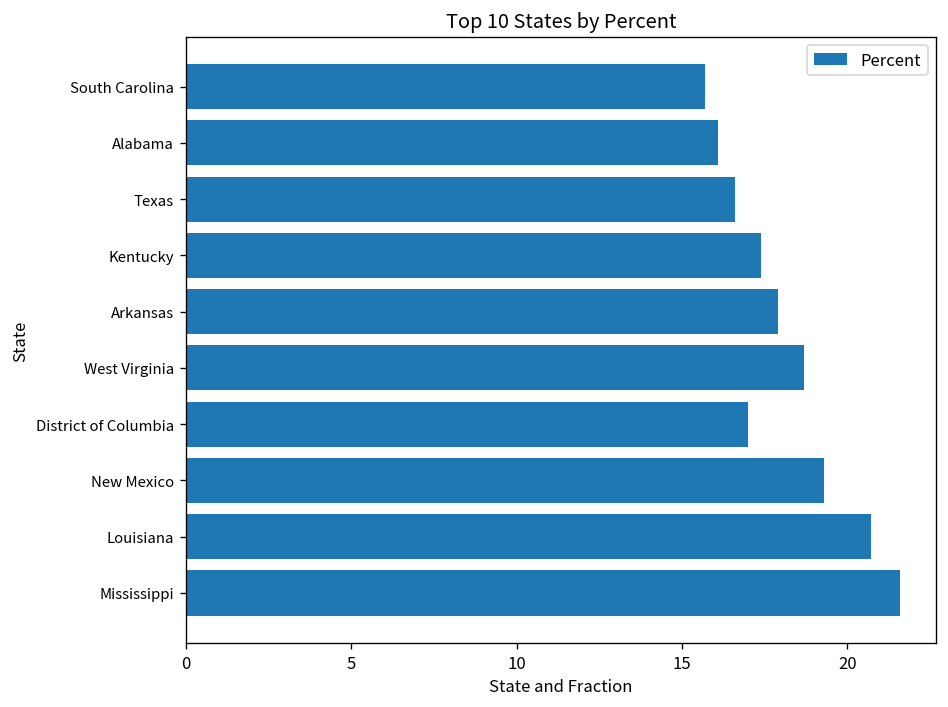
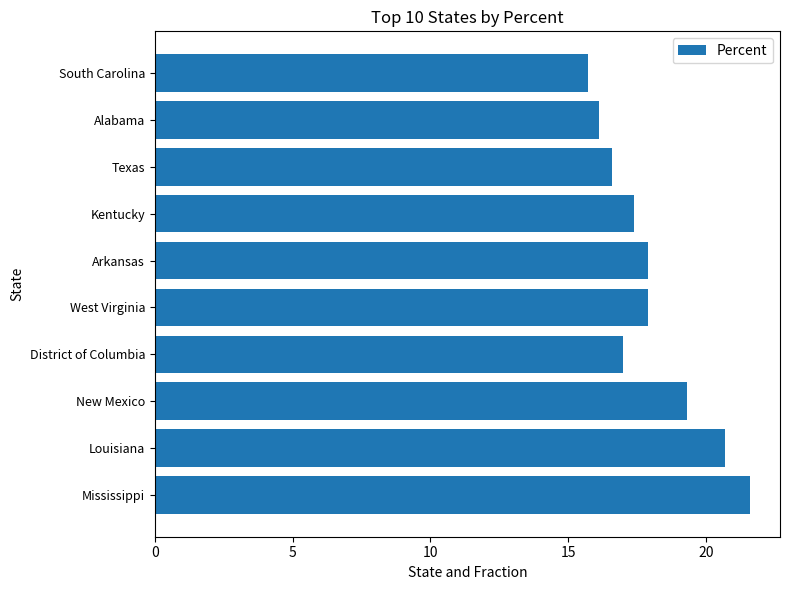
  {
    "South Carolina": 15.7,
    "Alabama": 16.1,
    "Texas": 16.6,
    "Kentucky": 17.4,
    "Arkansas": 17.9,
-   "West Virginia": 18.7,
+   "West Virginia": 17.9,
    "District of Columbia": 17.0,
    "New Mexico": 19.3,
    "Louisiana": 20.7,
    "Mississippi": 21.6
  }
